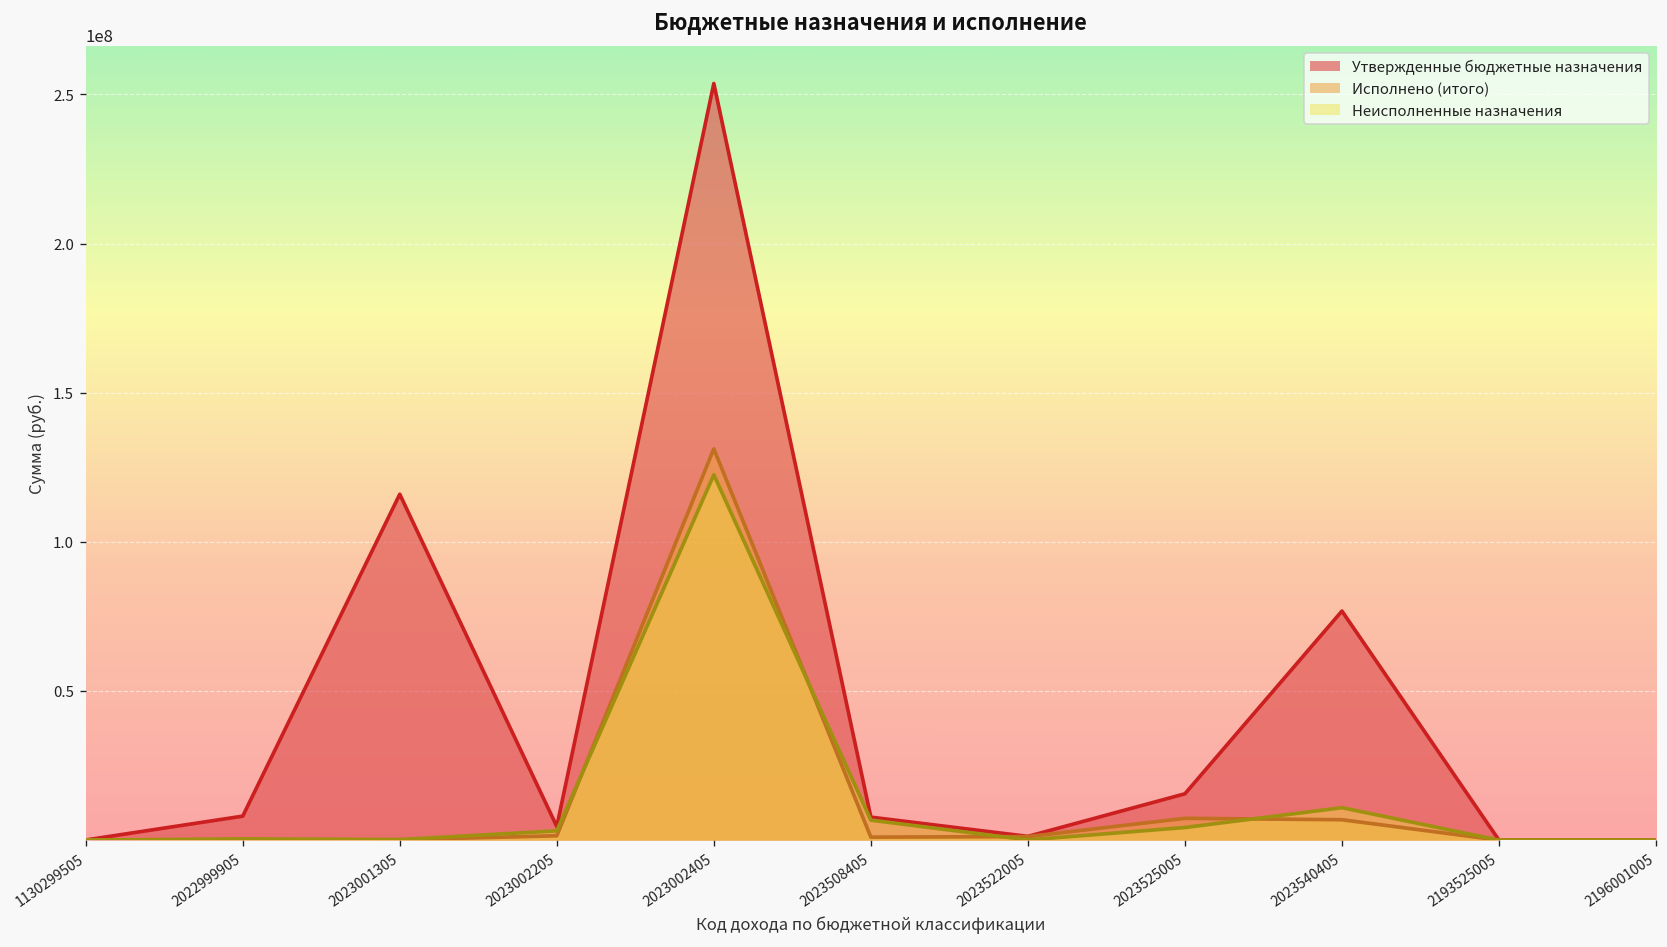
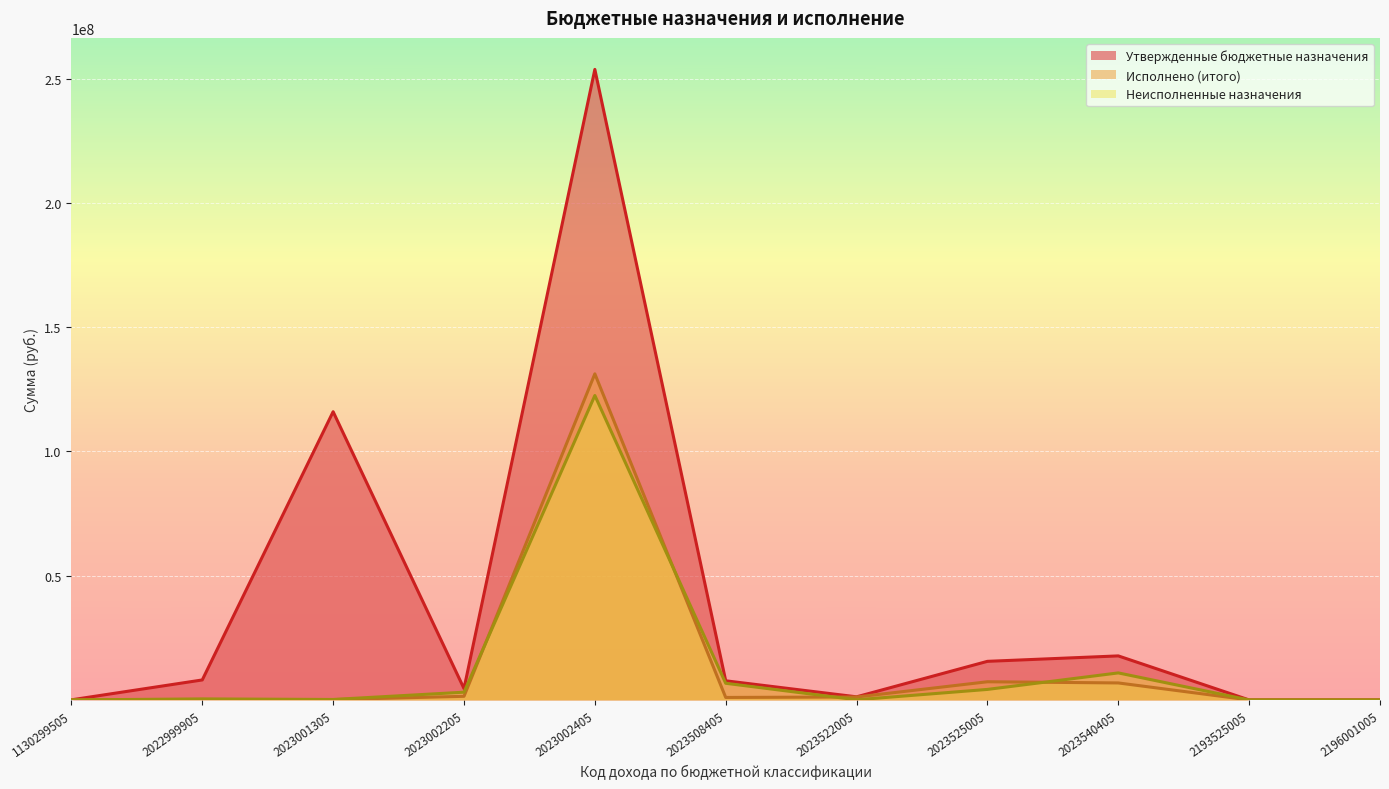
  {
    "Утвержденные бюджетные назначения": {
      "2022999905": 8000000,
      "2023001305": 116000000,
      "2023002205": 5000000,
      "2023002405": 254000000,
      "2023525005": 16000000,
-     "2023540405": 77000000
+     "2023540405": 18000000
    }
  }
